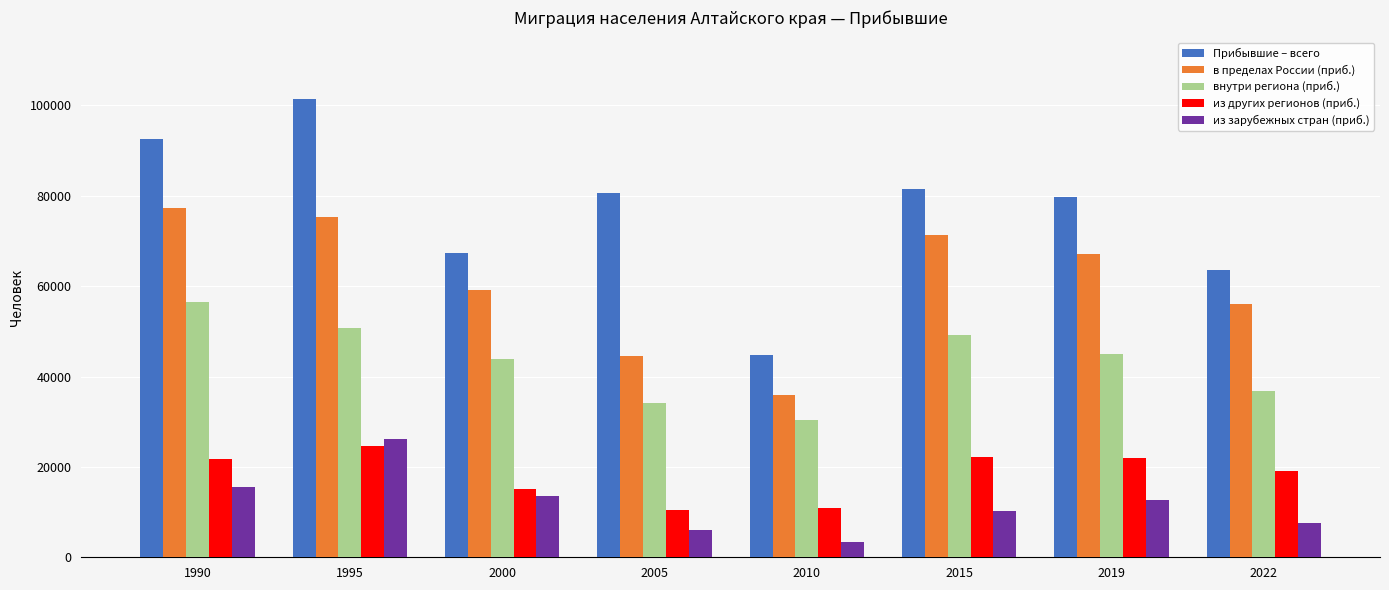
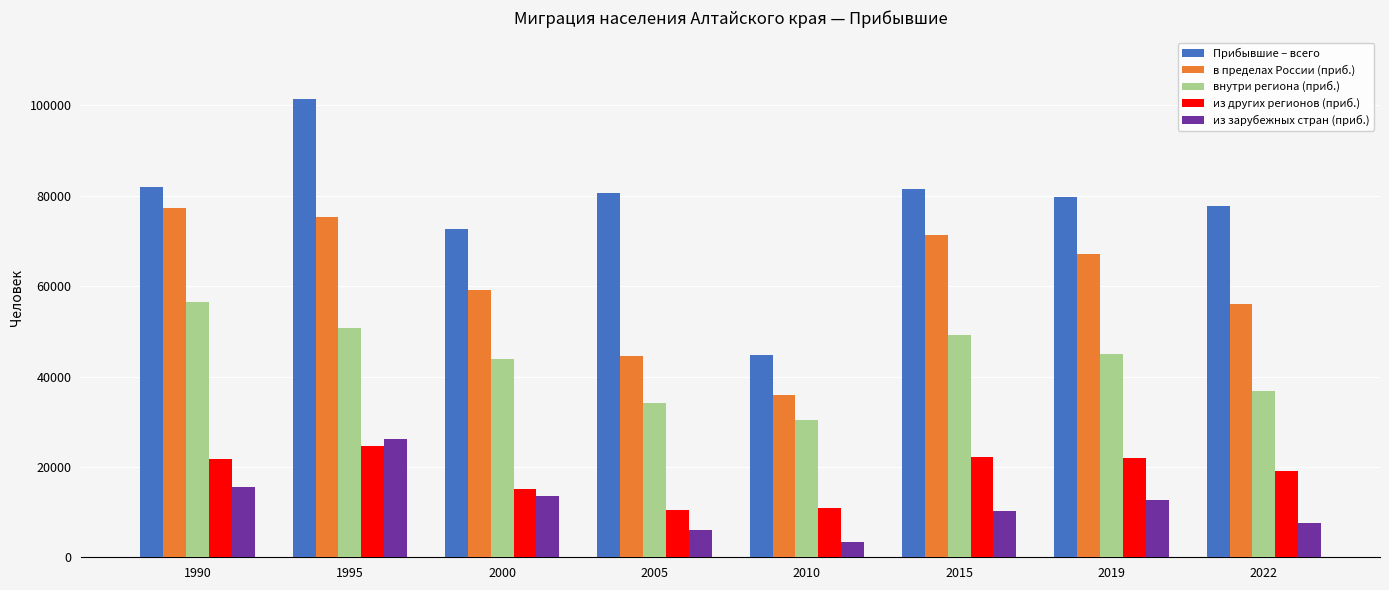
  {
    "Прибывшие – всего": {
-     "1990": 93000,
+     "1990": 82000,
      "1995": 101000,
-     "2000": 67000,
+     "2000": 73000,
      "2005": 81000,
      "2010": 45000,
      "2015": 81000,
      "2019": 80000,
-     "2022": 64000
+     "2022": 78000
    },
    "в пределах России (приб.)": {
      "1990": 77000,
      "1995": 75000,
      "2000": 59000,
      "2005": 45000,
      "2010": 36000,
      "2015": 71000,
      "2019": 67000,
      "2022": 56000
    },
    "внутри региона (приб.)": {
      "1990": 56000,
      "1995": 51000,
      "2000": 44000,
      "2005": 34000,
      "2010": 30000,
      "2015": 49000,
      "2019": 45000,
      "2022": 37000
    },
    "из других регионов (приб.)": {
      "1990": 22000,
      "1995": 25000,
      "2000": 15000,
      "2005": 10000,
      "2010": 11000,
      "2015": 22000,
      "2019": 22000,
      "2022": 19000
    },
    "из зарубежных стран (приб.)": {
      "1990": 16000,
      "1995": 26000,
      "2000": 14000,
      "2005": 6000,
      "2010": 3000,
      "2015": 10000,
      "2019": 13000,
      "2022": 8000
    }
  }
